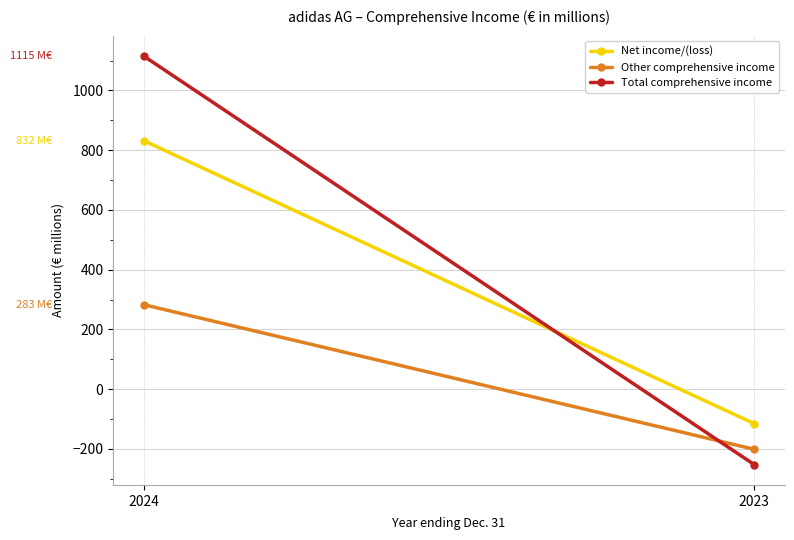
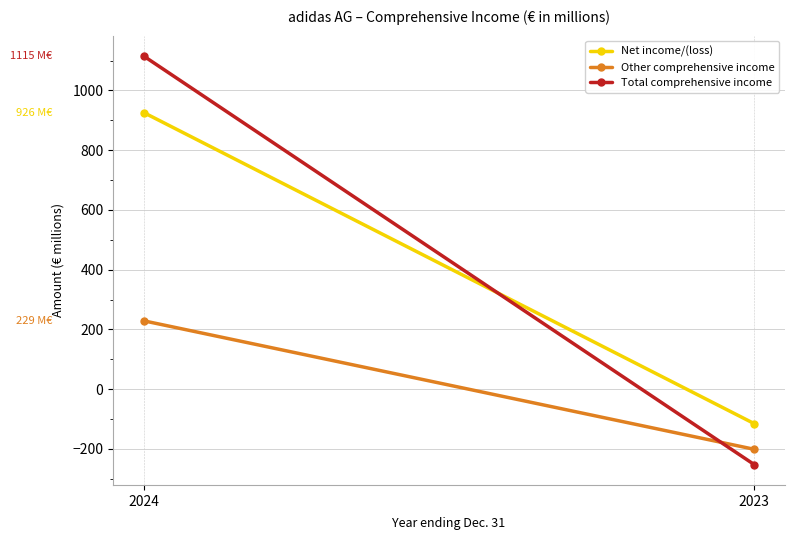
  {
    "Net income/(loss)": {
-     "2024": 832
+     "2024": 926
    },
    "Other comprehensive income": {
-     "2024": 283
+     "2024": 229
    },
    "Total comprehensive income": {
      "2024": 1120,
      "2023": -250
    }
  }
